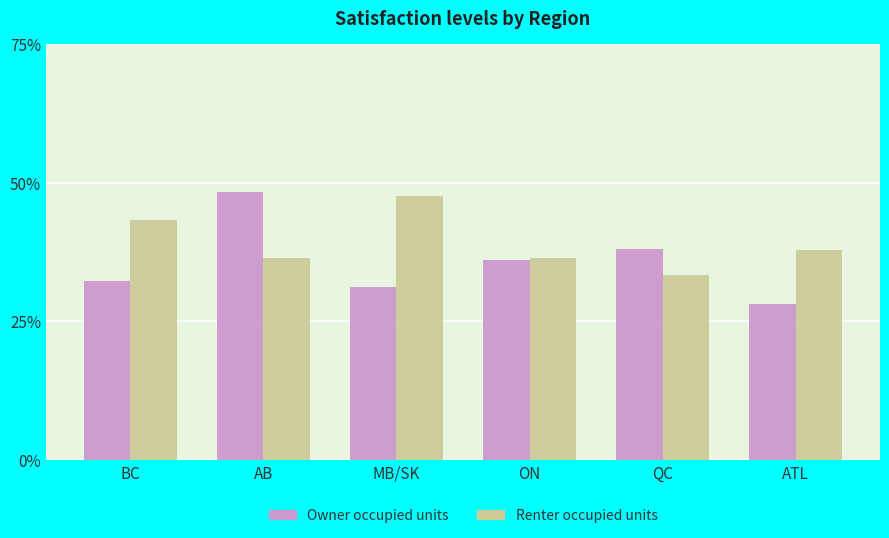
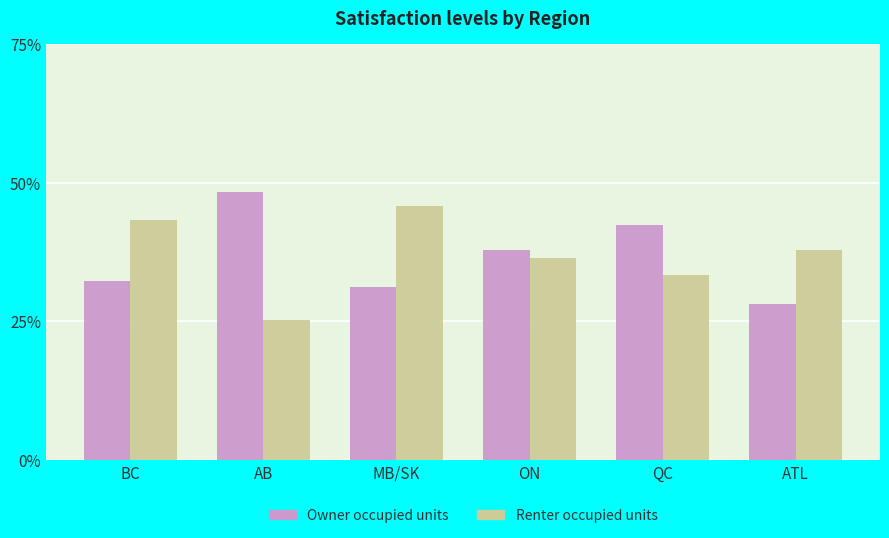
  {
    "Owner occupied units": {
      "BC": "32%",
      "AB": "48%",
      "MB/SK": "31%",
-     "ON": "36%",
-     "QC": "38%",
+     "ON": "38%",
+     "QC": "42%",
      "ATL": "28%"
    },
    "Renter occupied units": {
      "BC": "43%",
-     "AB": "36%",
-     "MB/SK": "48%",
+     "AB": "25%",
+     "MB/SK": "46%",
      "ON": "36%",
      "QC": "33%",
      "ATL": "38%"
    }
  }
